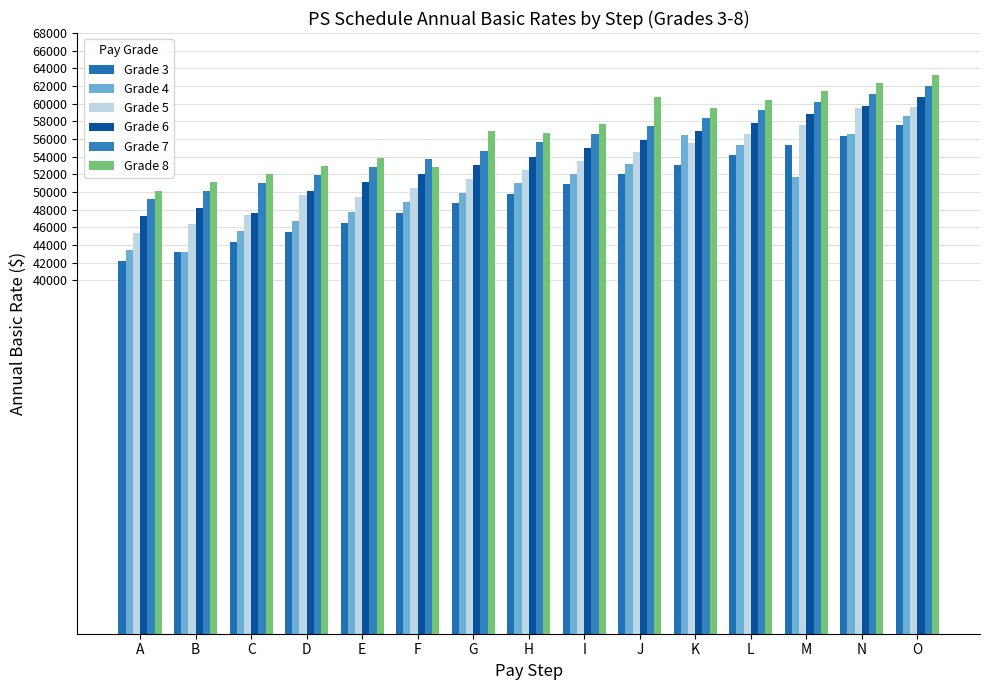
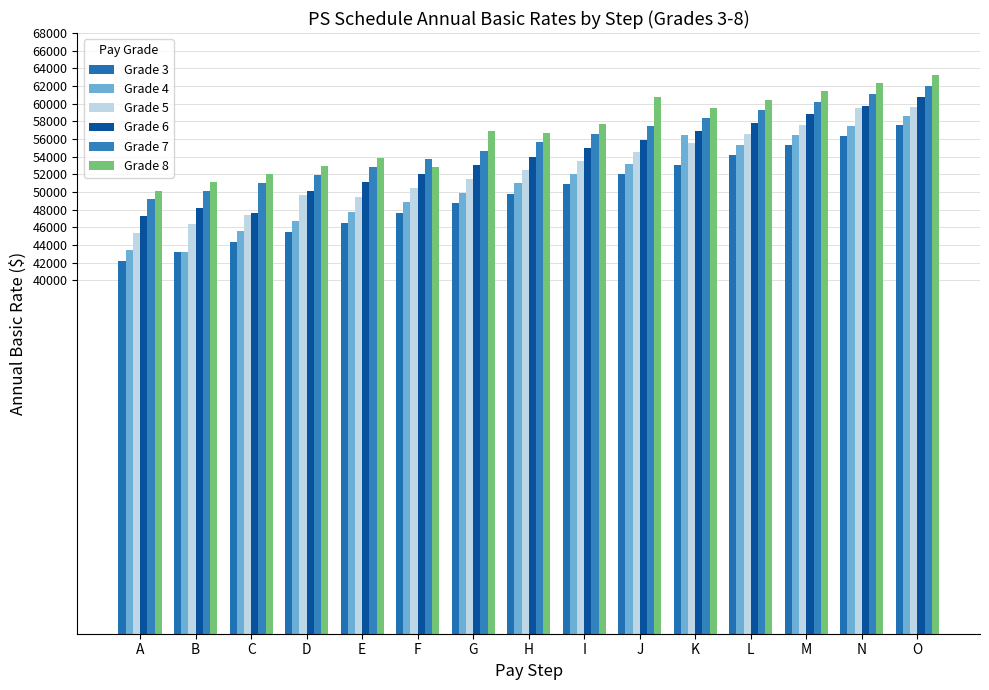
  {
    "Grade 4": {
      "A": 43000,
      "B": 43000,
      "C": 46000,
      "D": 47000,
      "E": 48000,
      "F": 49000,
      "G": 50000,
      "H": 51000,
      "I": 52000,
      "J": 53000,
      "K": 56000,
      "L": 55000,
-     "M": 52000,
-     "N": 56600,
+     "M": 56000,
+     "N": 57500,
      "O": 59000
    },
    "Grade 5": {
      "A": 45000,
      "B": 46000,
      "C": 47000,
      "D": 50000,
      "E": 49000,
      "F": 50000,
      "G": 51000,
      "H": 52000,
      "I": 53000,
      "J": 55000,
      "K": 56000,
      "L": 57000,
      "M": 58000,
      "N": 60000,
      "O": 60000
    },
    "Grade 8": {
      "A": 50000,
      "B": 51000,
      "C": 52000,
      "D": 53000,
      "E": 54000,
      "F": 53000,
      "G": 57000,
      "H": 57000,
      "I": 58000,
      "J": 61000,
      "K": 60000,
      "L": 60000,
      "M": 61000,
      "N": 62000,
      "O": 63000
    }
  }
